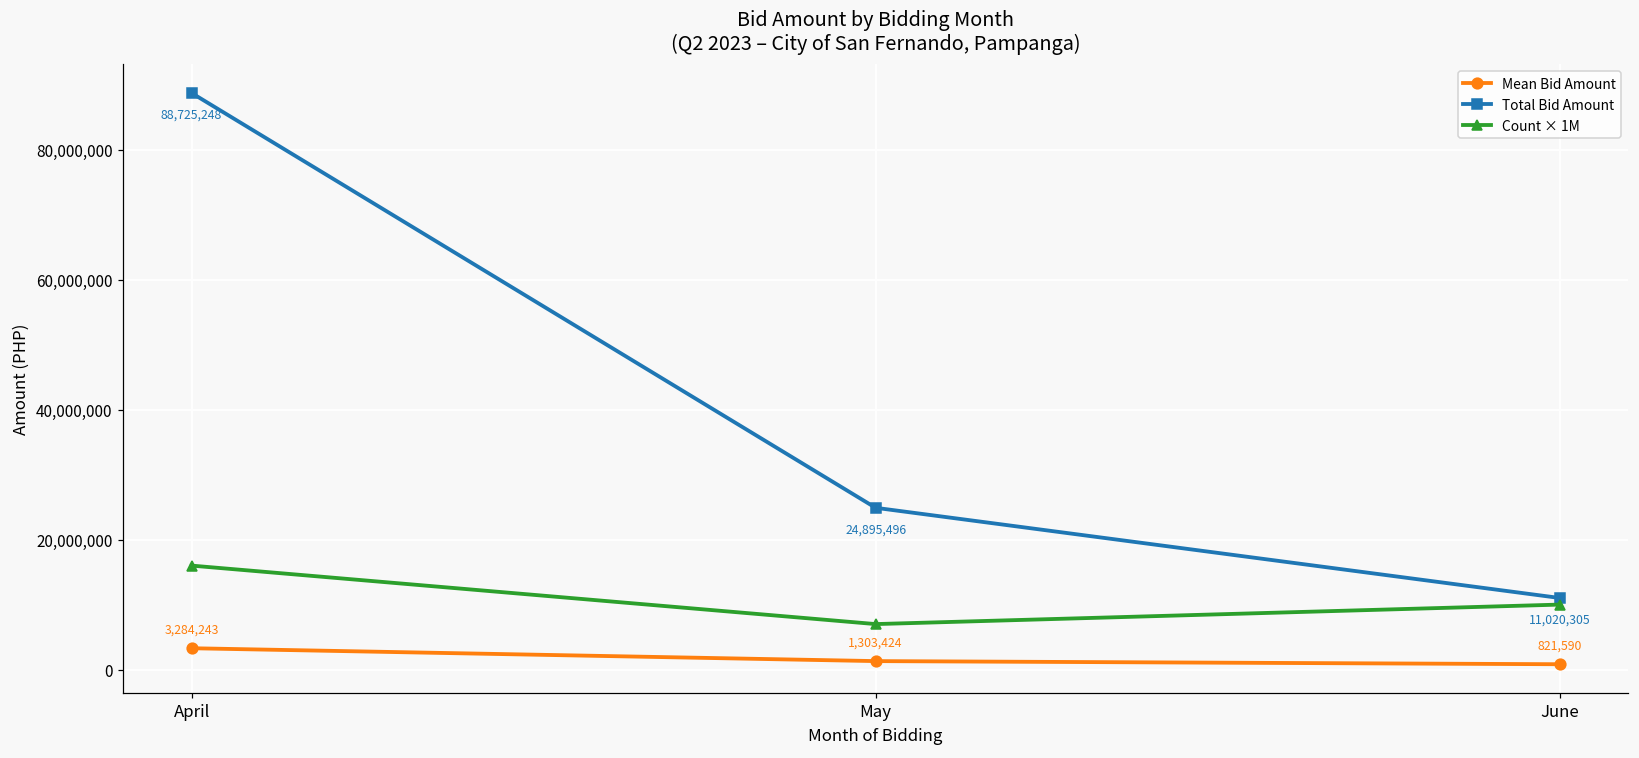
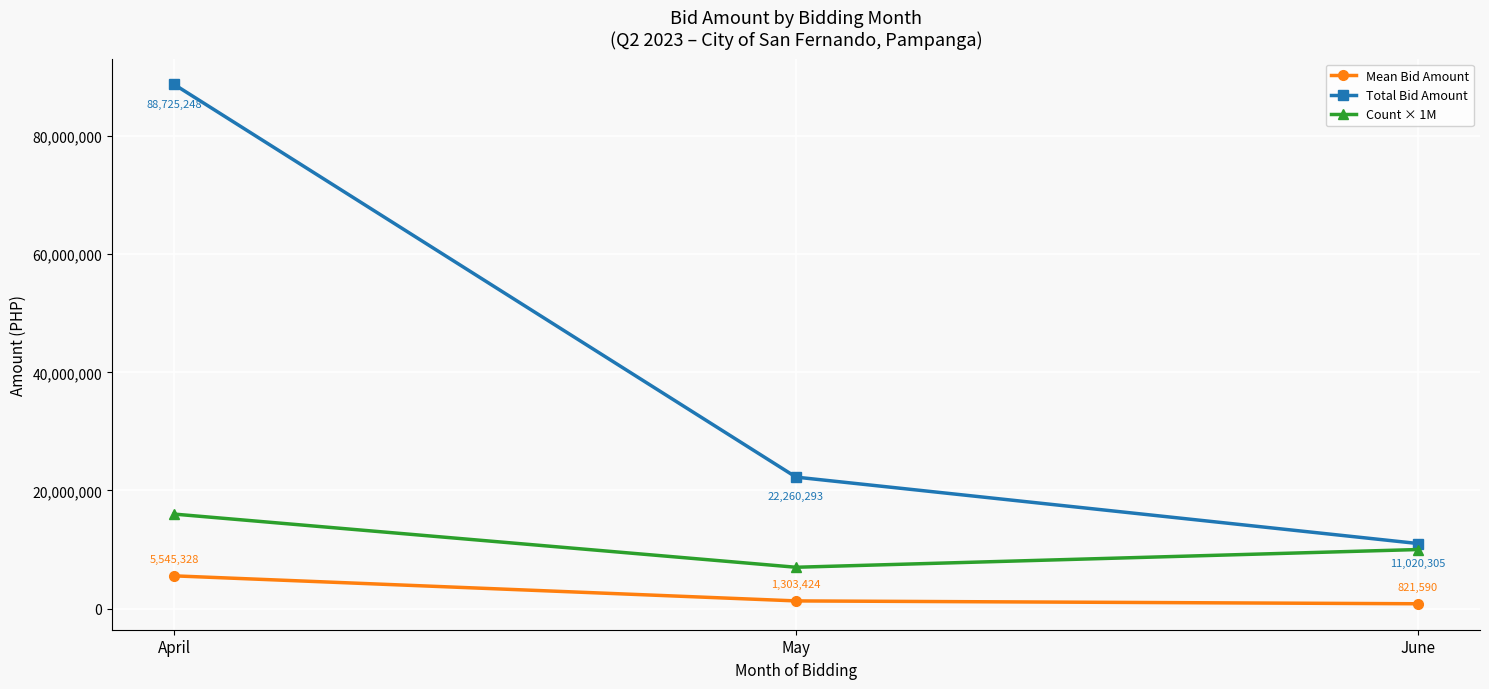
  {
    "Mean Bid Amount": {
-     "April": "3,284,243",
+     "April": "5,545,328",
      "May": "1,303,424",
      "June": "821,590"
    },
    "Total Bid Amount": {
      "April": "88,725,248",
-     "May": "24,895,496",
+     "May": "22,260,293",
      "June": "11,020,305"
    },
    "Count × 1M": {
      "April": "16,000,000"
    }
  }
